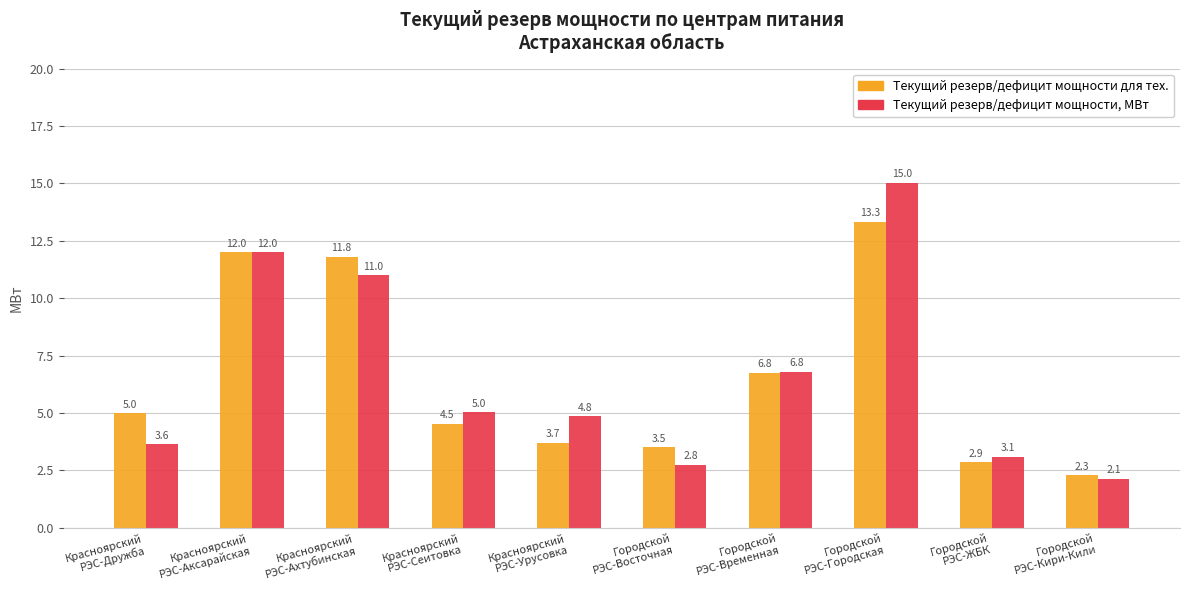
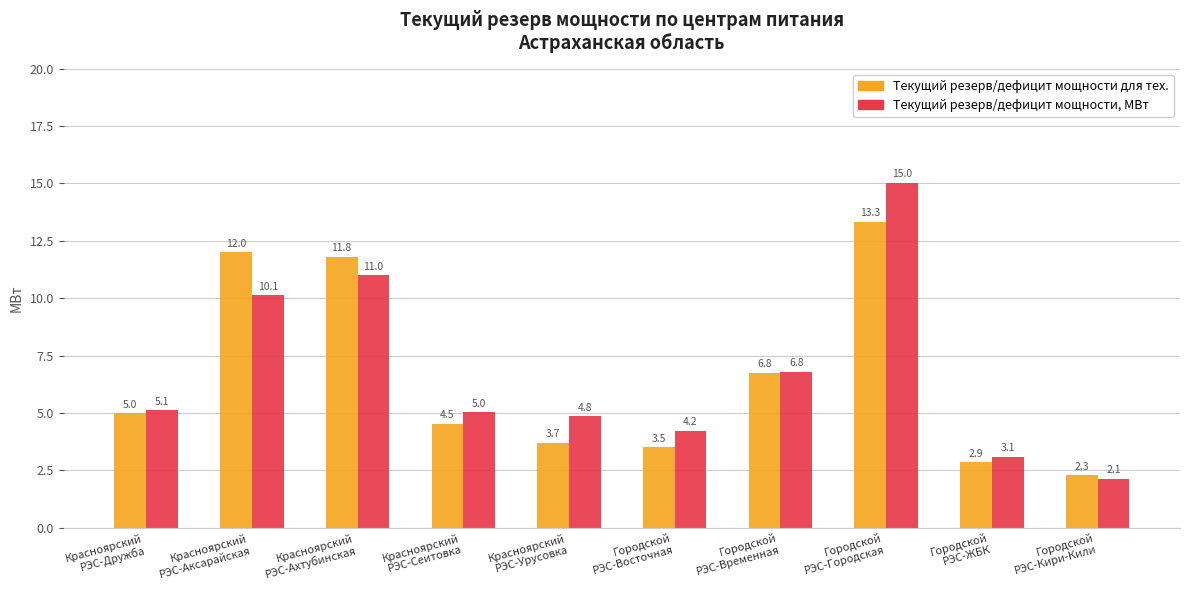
  {
    "Текущий резерв/дефицит мощности для тех.": {
      "Красноярский РЭС-Дружба": 5.0,
      "Красноярский РЭС-Аксарайская": 12.0,
      "Красноярский РЭС-Ахтубинская": 11.8,
      "Красноярский РЭС-Сеитовка": 4.5,
      "Красноярский РЭС-Урусовка": 3.7,
      "Городской РЭС-Восточная": 3.5,
      "Городской РЭС-Временная": 6.8,
      "Городской РЭС-Городская": 13.3,
      "Городской РЭС-ЖБК": 2.9,
      "Городской РЭС-Кири-Кили": 2.3
    },
    "Текущий резерв/дефицит мощности, МВт": {
-     "Красноярский РЭС-Дружба": 3.6,
-     "Красноярский РЭС-Аксарайская": 12.0,
+     "Красноярский РЭС-Дружба": 5.1,
+     "Красноярский РЭС-Аксарайская": 10.1,
      "Красноярский РЭС-Ахтубинская": 11.0,
      "Красноярский РЭС-Сеитовка": 5.0,
      "Красноярский РЭС-Урусовка": 4.8,
-     "Городской РЭС-Восточная": 2.8,
+     "Городской РЭС-Восточная": 4.2,
      "Городской РЭС-Временная": 6.8,
      "Городской РЭС-Городская": 15.0,
      "Городской РЭС-ЖБК": 3.1,
      "Городской РЭС-Кири-Кили": 2.1
    }
  }
